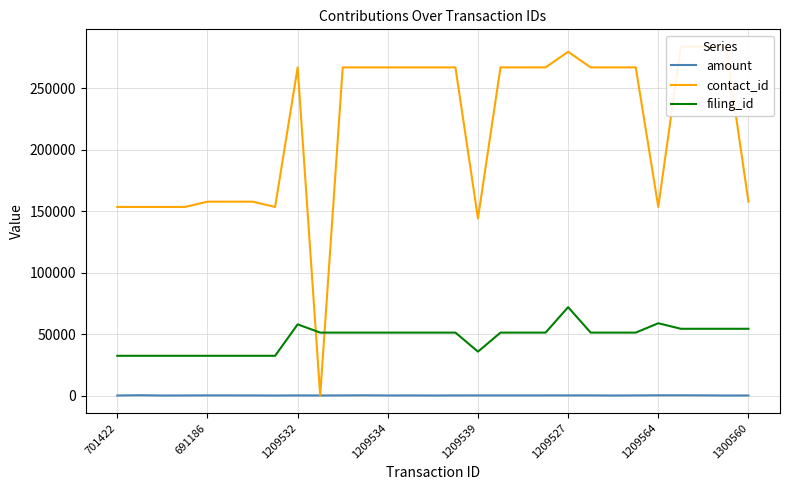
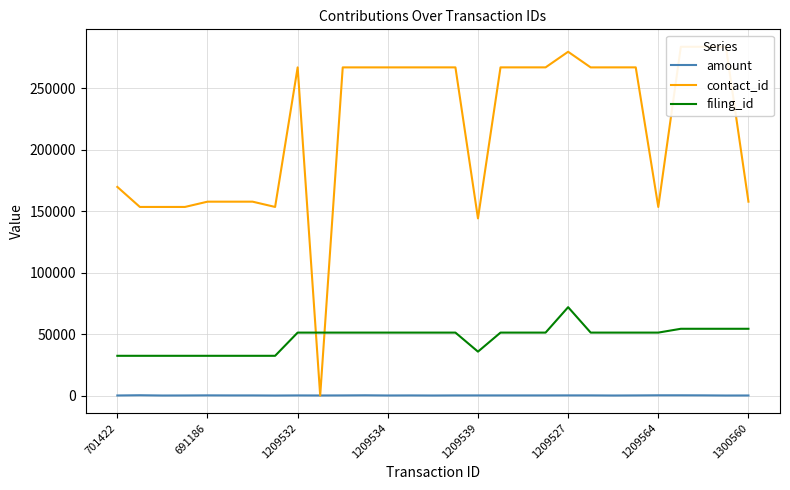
  {
    "amount": {
      "701422": 0,
      "691186": 0,
      "1209532": 0,
      "1209534": 0,
      "1209539": 0,
      "1209527": 0,
      "1209564": 0,
      "1300560": 0
    },
    "contact_id": {
-     "701422": 153000,
+     "701422": 170000,
      "691186": 158000,
      "1209532": 267000,
      "1209534": 267000,
      "1209539": 144000,
      "1209527": 280000,
      "1209564": 153000,
      "1300560": 158000
    },
    "filing_id": {
      "701422": 32000,
      "691186": 32000,
-     "1209532": 58000,
+     "1209532": 51000,
      "1209534": 51000,
      "1209539": 36000,
      "1209527": 72000,
-     "1209564": 59000,
+     "1209564": 51000,
      "1300560": 54000
    }
  }
